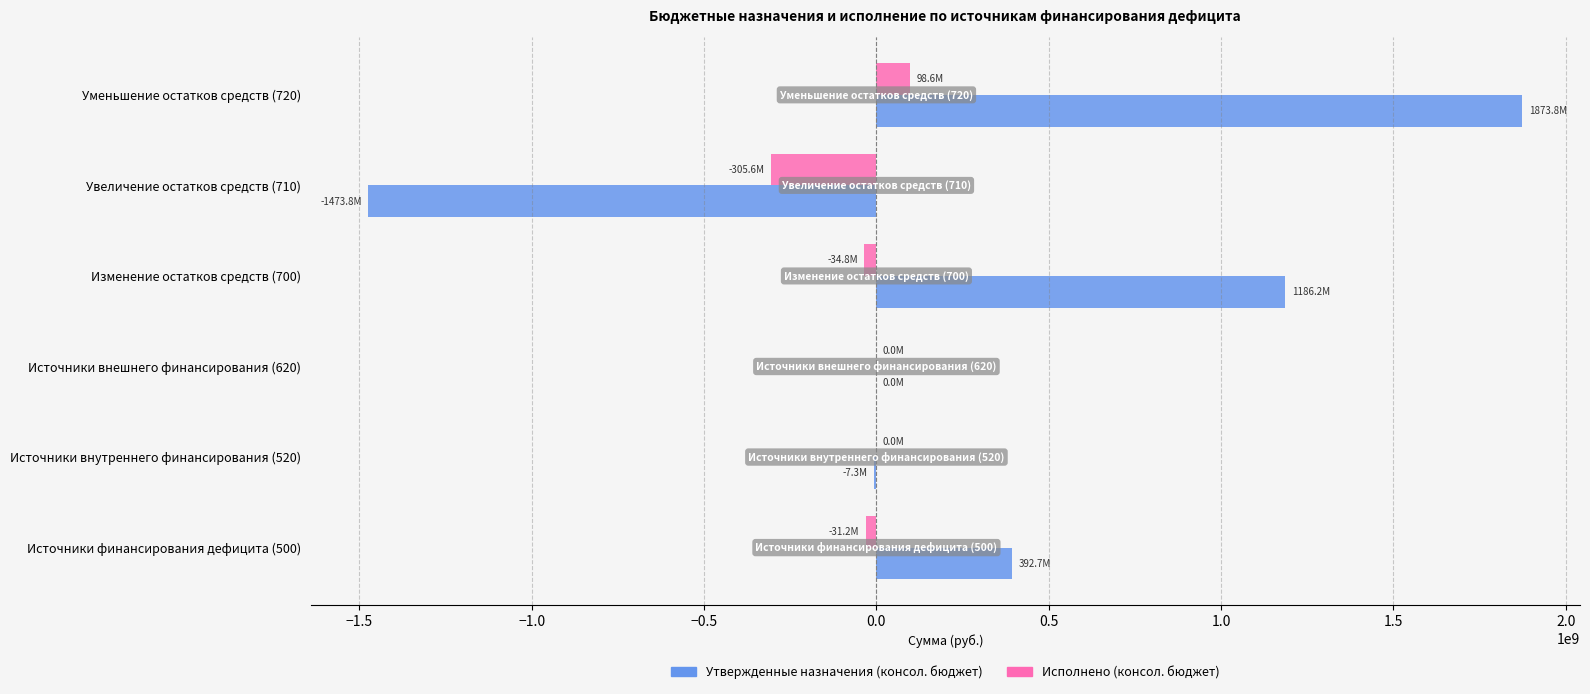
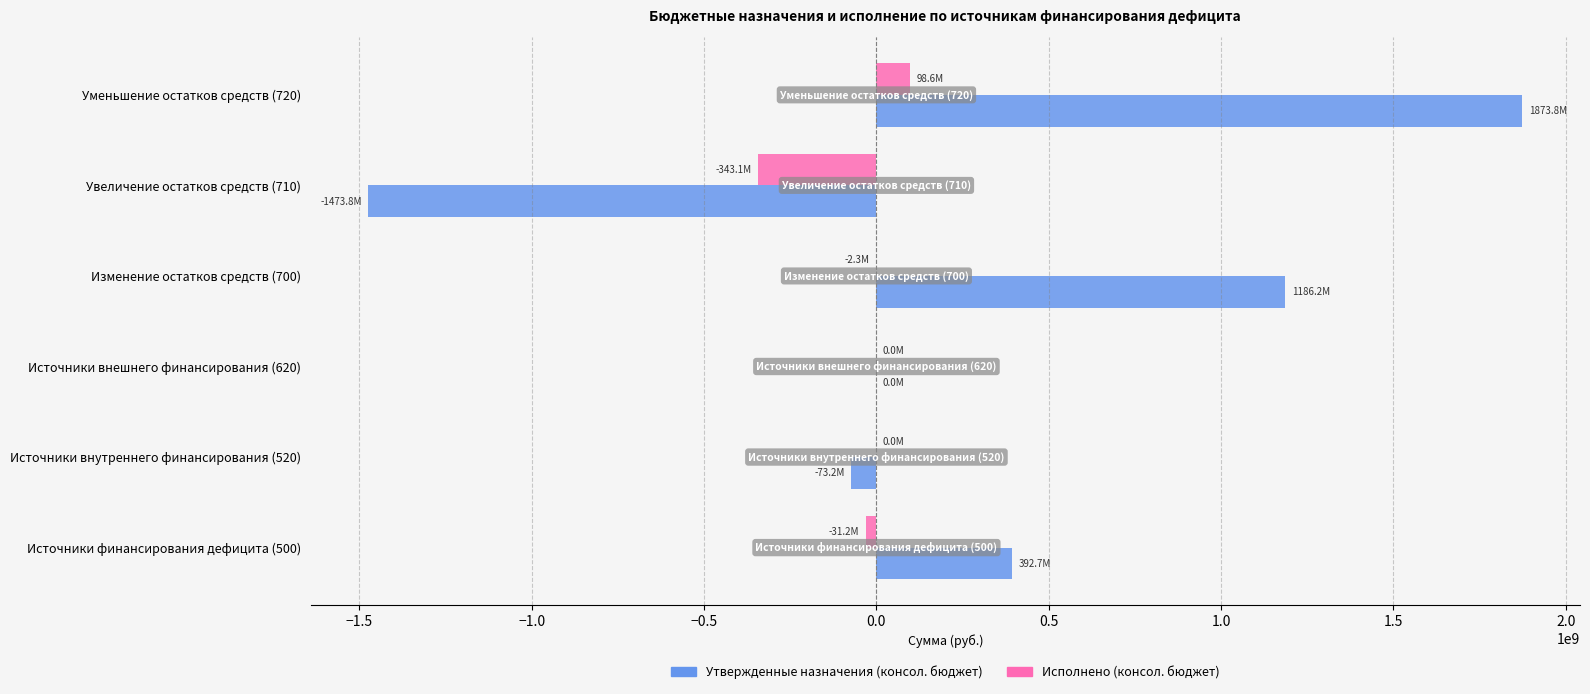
  {
    "Утвержденные назначения (консол. бюджет)": {
      "Уменьшение остатков средств (720)": "1873.8M",
      "Увеличение остатков средств (710)": "-1473.8M",
      "Изменение остатков средств (700)": "1186.2M",
      "Источники внешнего финансирования (620)": "0.0M",
-     "Источники внутреннего финансирования (520)": "-7.3M",
+     "Источники внутреннего финансирования (520)": "-73.2M",
      "Источники финансирования дефицита (500)": "392.7M"
    },
    "Исполнено (консол. бюджет)": {
      "Уменьшение остатков средств (720)": "98.6M",
-     "Увеличение остатков средств (710)": "-305.6M",
-     "Изменение остатков средств (700)": "-34.8M",
+     "Увеличение остатков средств (710)": "-343.1M",
+     "Изменение остатков средств (700)": "-2.3M",
      "Источники внешнего финансирования (620)": "0.0M",
      "Источники внутреннего финансирования (520)": "0.0M",
      "Источники финансирования дефицита (500)": "-31.2M"
    }
  }
